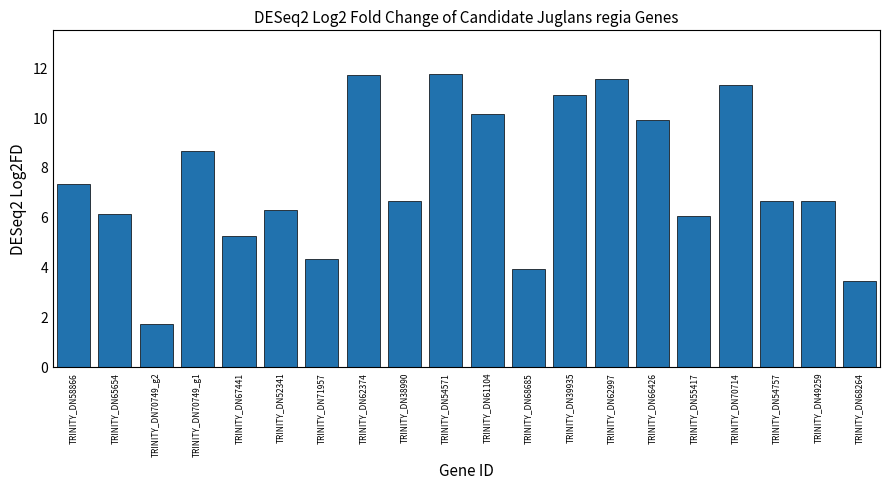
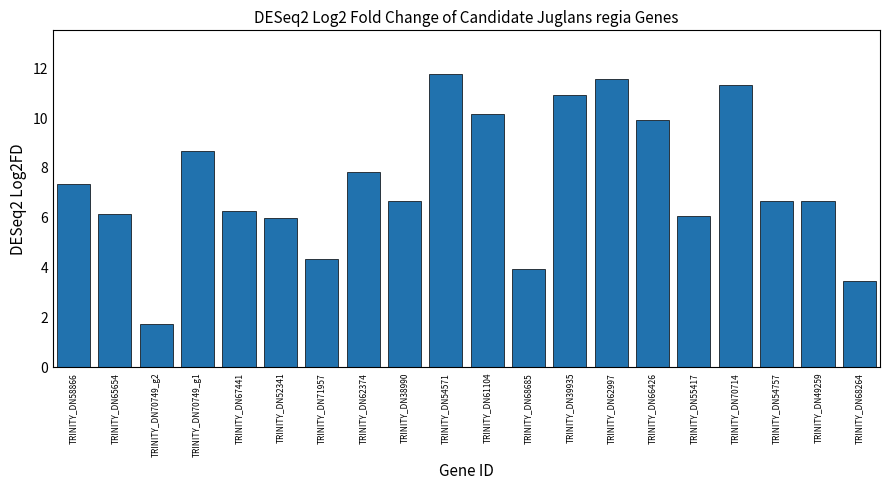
  {
    "TRINITY_DN58866": 7.3,
    "TRINITY_DN65654": 6.1,
    "TRINITY_DN70749_g2": 1.7,
    "TRINITY_DN70749_g1": 8.6,
-   "TRINITY_DN67441": 5.2,
-   "TRINITY_DN52341": 6.3,
+   "TRINITY_DN67441": 6.2,
+   "TRINITY_DN52341": 5.9,
    "TRINITY_DN71957": 4.3,
-   "TRINITY_DN62374": 11.7,
+   "TRINITY_DN62374": 7.8,
    "TRINITY_DN38990": 6.6,
    "TRINITY_DN54571": 11.7,
    "TRINITY_DN61104": 10.1,
    "TRINITY_DN68685": 3.9,
    "TRINITY_DN39935": 10.9,
    "TRINITY_DN62997": 11.5,
    "TRINITY_DN66426": 9.9,
    "TRINITY_DN55417": 6.0,
    "TRINITY_DN70714": 11.3,
    "TRINITY_DN54757": 6.6,
    "TRINITY_DN49259": 6.6,
    "TRINITY_DN68264": 3.4
  }
